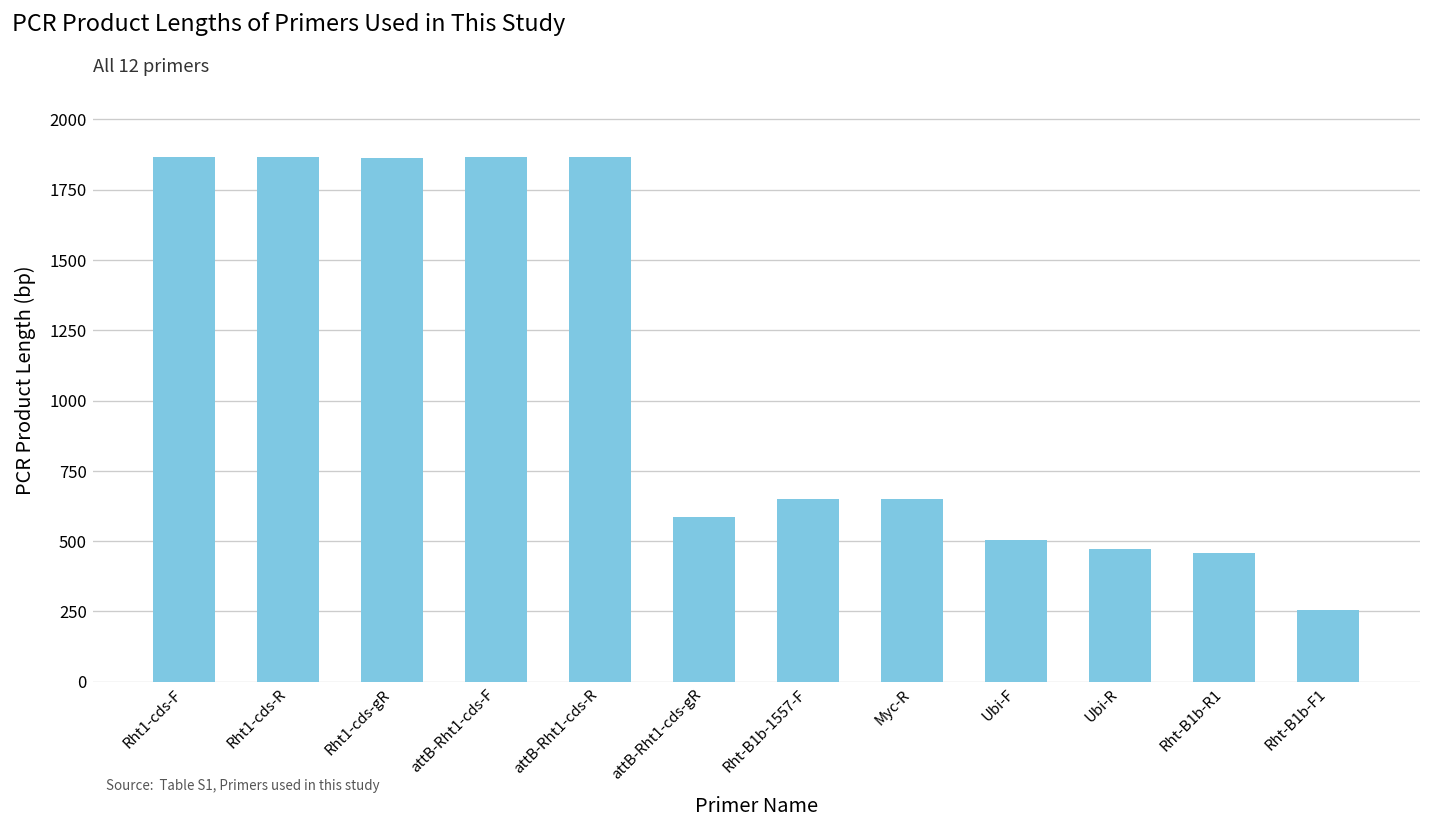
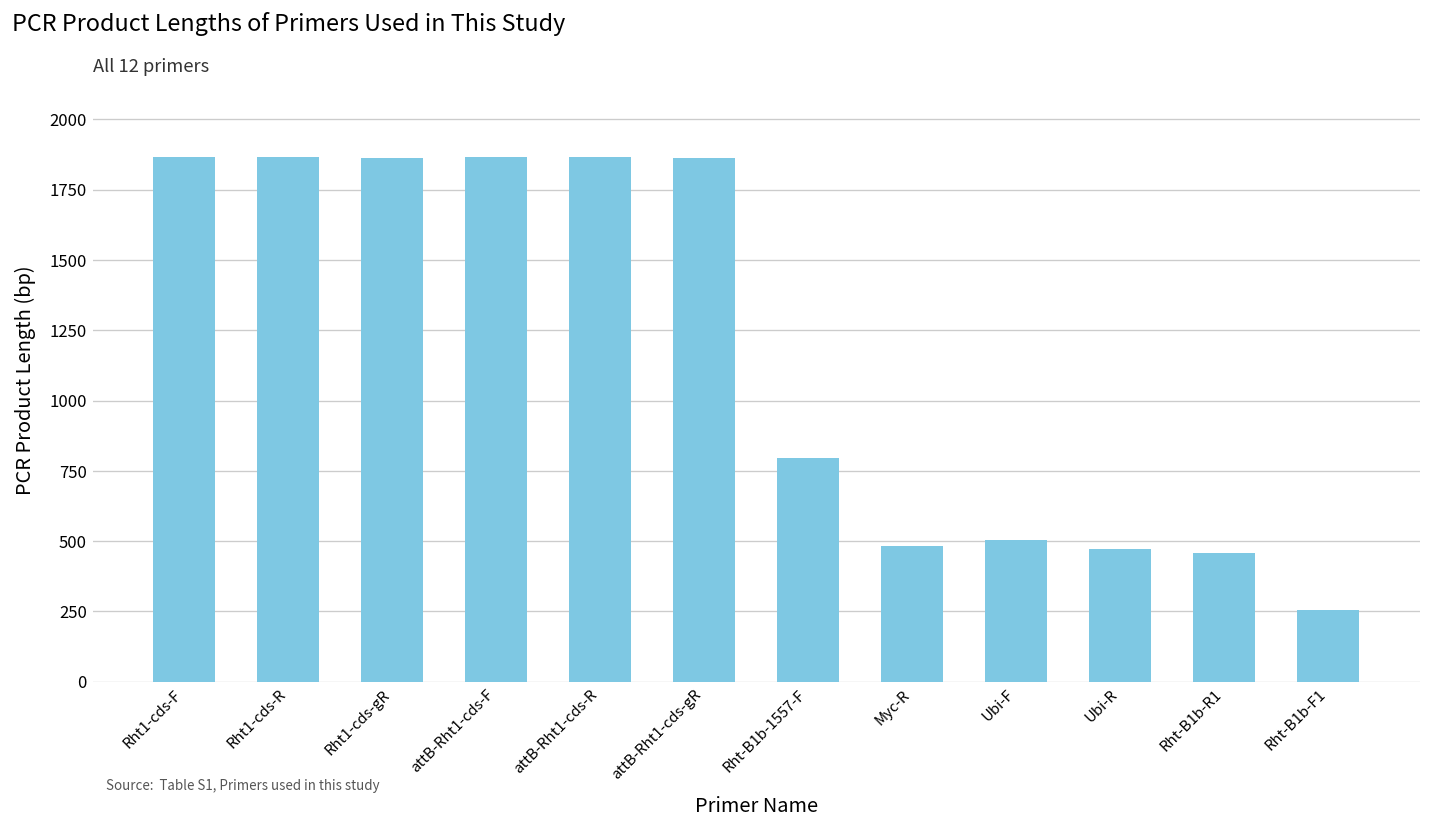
  {
    "Rht1-cds-F": 1870,
    "Rht1-cds-R": 1870,
    "Rht1-cds-gR": 1860,
    "attB-Rht1-cds-F": 1870,
    "attB-Rht1-cds-R": 1870,
-   "attB-Rht1-cds-gR": 590,
-   "Rht-B1b-1557-F": 650,
-   "Myc-R": 650,
+   "attB-Rht1-cds-gR": 1860,
+   "Rht-B1b-1557-F": 800,
+   "Myc-R": 480,
    "Ubi-F": 500,
    "Ubi-R": 470,
    "Rht-B1b-R1": 460,
    "Rht-B1b-F1": 260
  }
